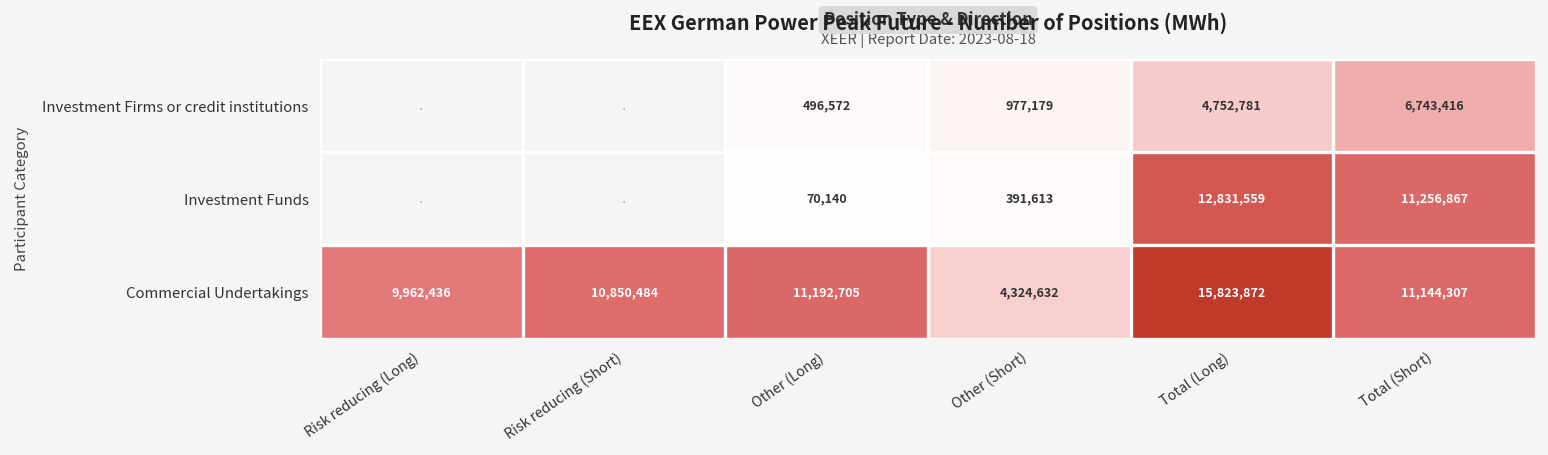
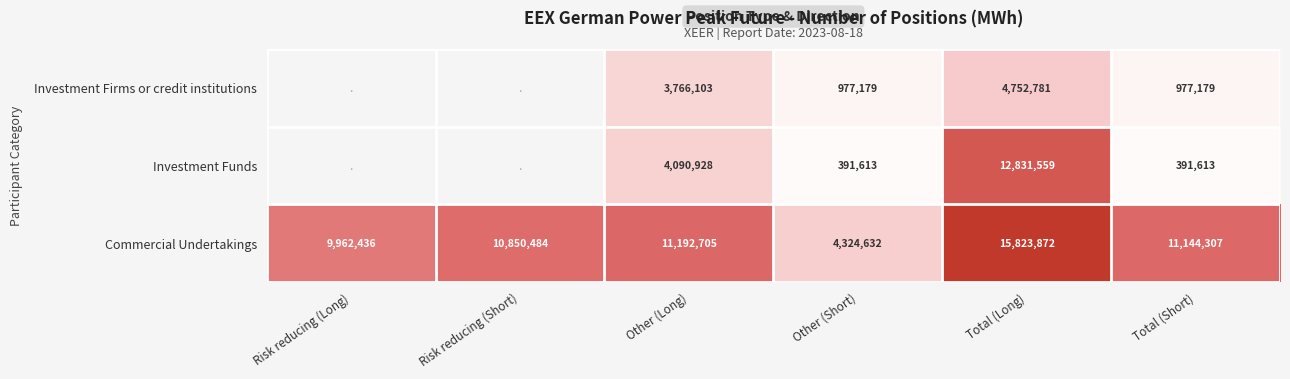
  {
    "Investment Firms or credit institutions": {
-     "Other (Long)": "496,572",
+     "Other (Long)": "3,766,103",
      "Other (Short)": "977,179",
      "Total (Long)": "4,752,781",
-     "Total (Short)": "6,743,416"
+     "Total (Short)": "977,179"
    },
    "Investment Funds": {
-     "Other (Long)": "70,140",
+     "Other (Long)": "4,090,928",
      "Other (Short)": "391,613",
      "Total (Long)": "12,831,559",
-     "Total (Short)": "11,256,867"
+     "Total (Short)": "391,613"
    },
    "Commercial Undertakings": {
      "Risk reducing (Long)": "9,962,436",
      "Risk reducing (Short)": "10,850,484",
      "Other (Long)": "11,192,705",
      "Other (Short)": "4,324,632",
      "Total (Long)": "15,823,872",
      "Total (Short)": "11,144,307"
    }
  }
